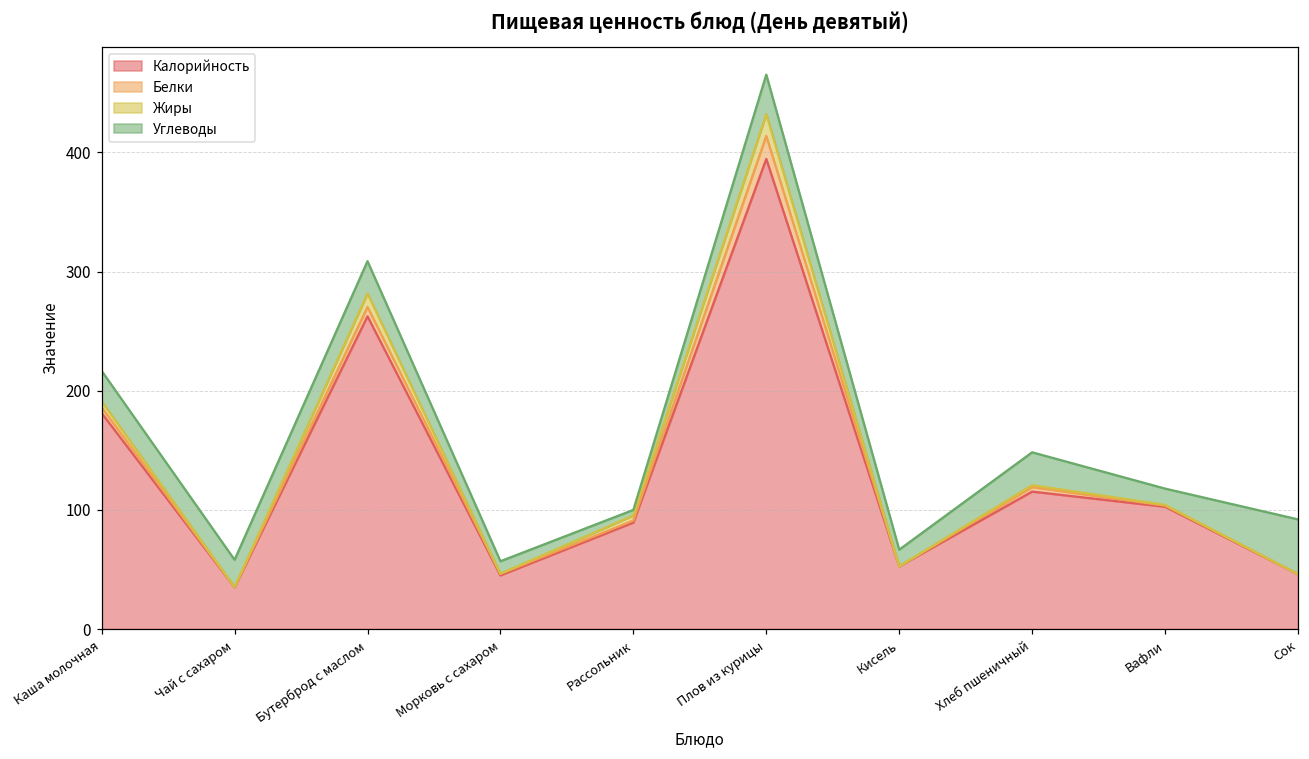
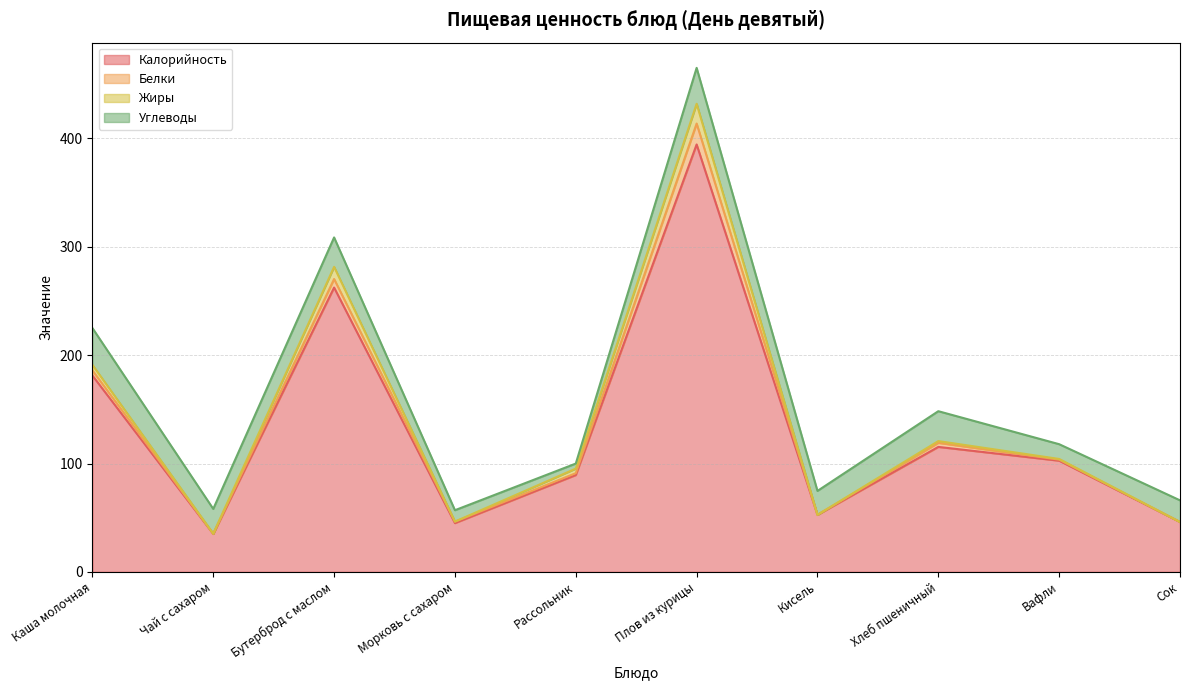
  {
    "Углеводы": {
-     "Каша молочная": 26,
+     "Каша молочная": 34,
      "Чай с сахаром": 23,
      "Бутерброд с маслом": 27,
      "Морковь с сахаром": 11,
      "Рассольник": 5,
      "Плов из курицы": 33,
-     "Кисель": 14,
+     "Кисель": 22,
      "Хлеб пшеничный": 28,
      "Вафли": 14,
-     "Сок": 46
+     "Сок": 20
    }
  }
